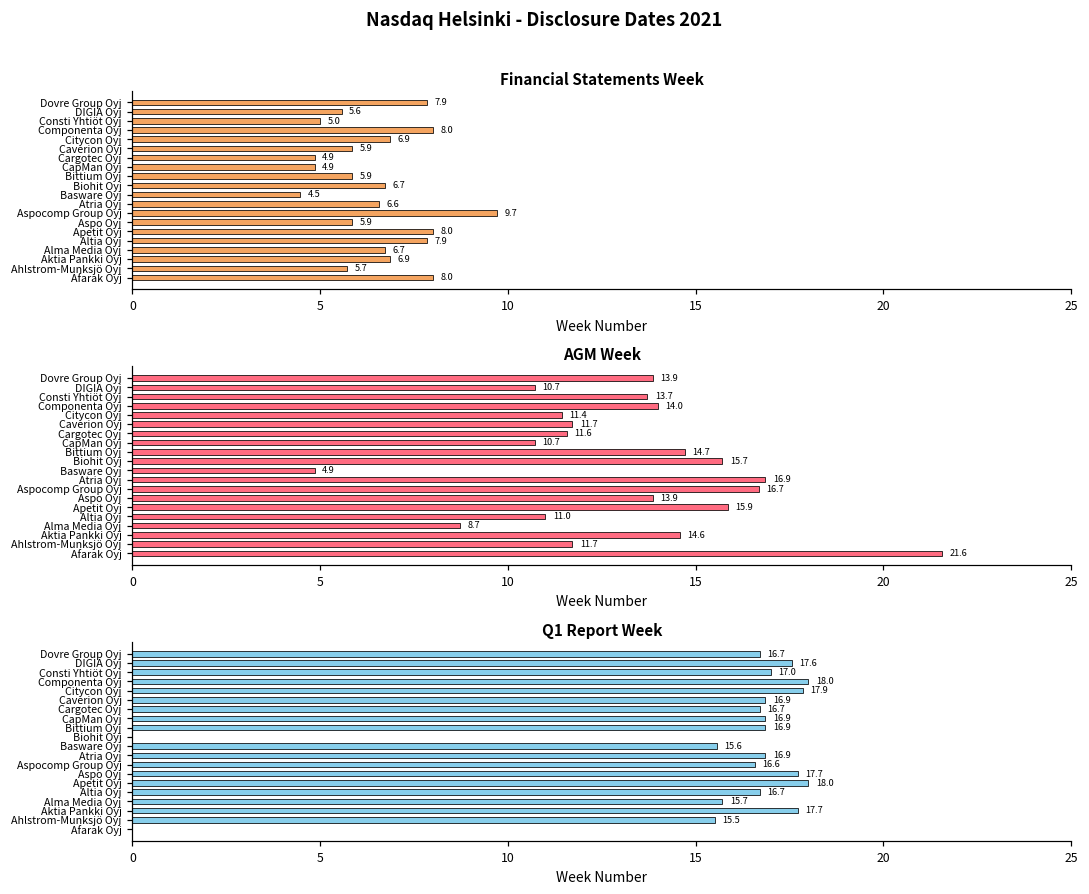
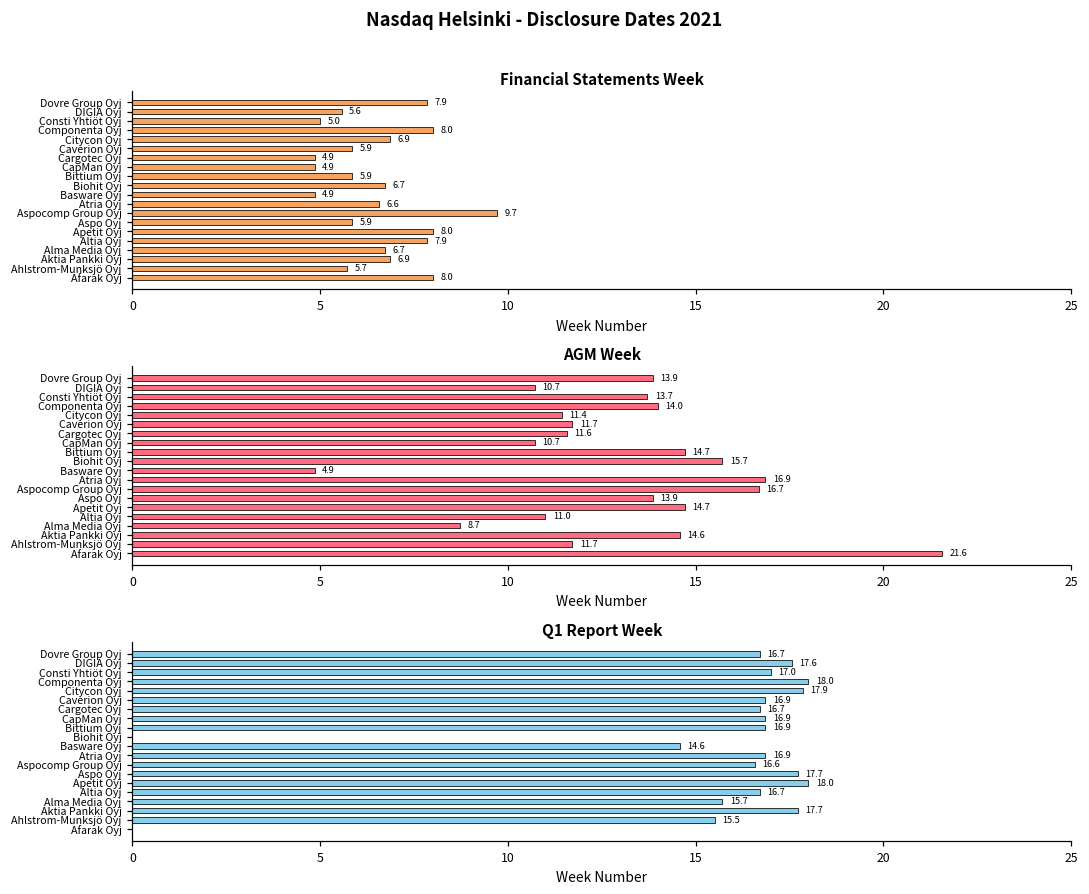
  {
    "Financial Statements Week": {
      "Dovre Group Oyj": 7.9,
-     "Basware Oyj": 4.5,
+     "Basware Oyj": 4.9,
      "Aspocomp Group Oyj": 9.7,
      "Apetit Oyj": 8.0,
      "Ahlstrom-Munksjö Oyj": 5.7
    },
    "AGM Week": {
      "Dovre Group Oyj": 13.9,
      "Basware Oyj": 4.9,
      "Aspocomp Group Oyj": 16.7,
-     "Apetit Oyj": 15.9,
+     "Apetit Oyj": 14.7,
      "Ahlstrom-Munksjö Oyj": 11.7
    },
    "Q1 Report Week": {
      "Dovre Group Oyj": 16.7,
-     "Basware Oyj": 15.6,
+     "Basware Oyj": 14.6,
      "Aspocomp Group Oyj": 16.6,
      "Ahlstrom-Munksjö Oyj": 15.5
    }
  }
